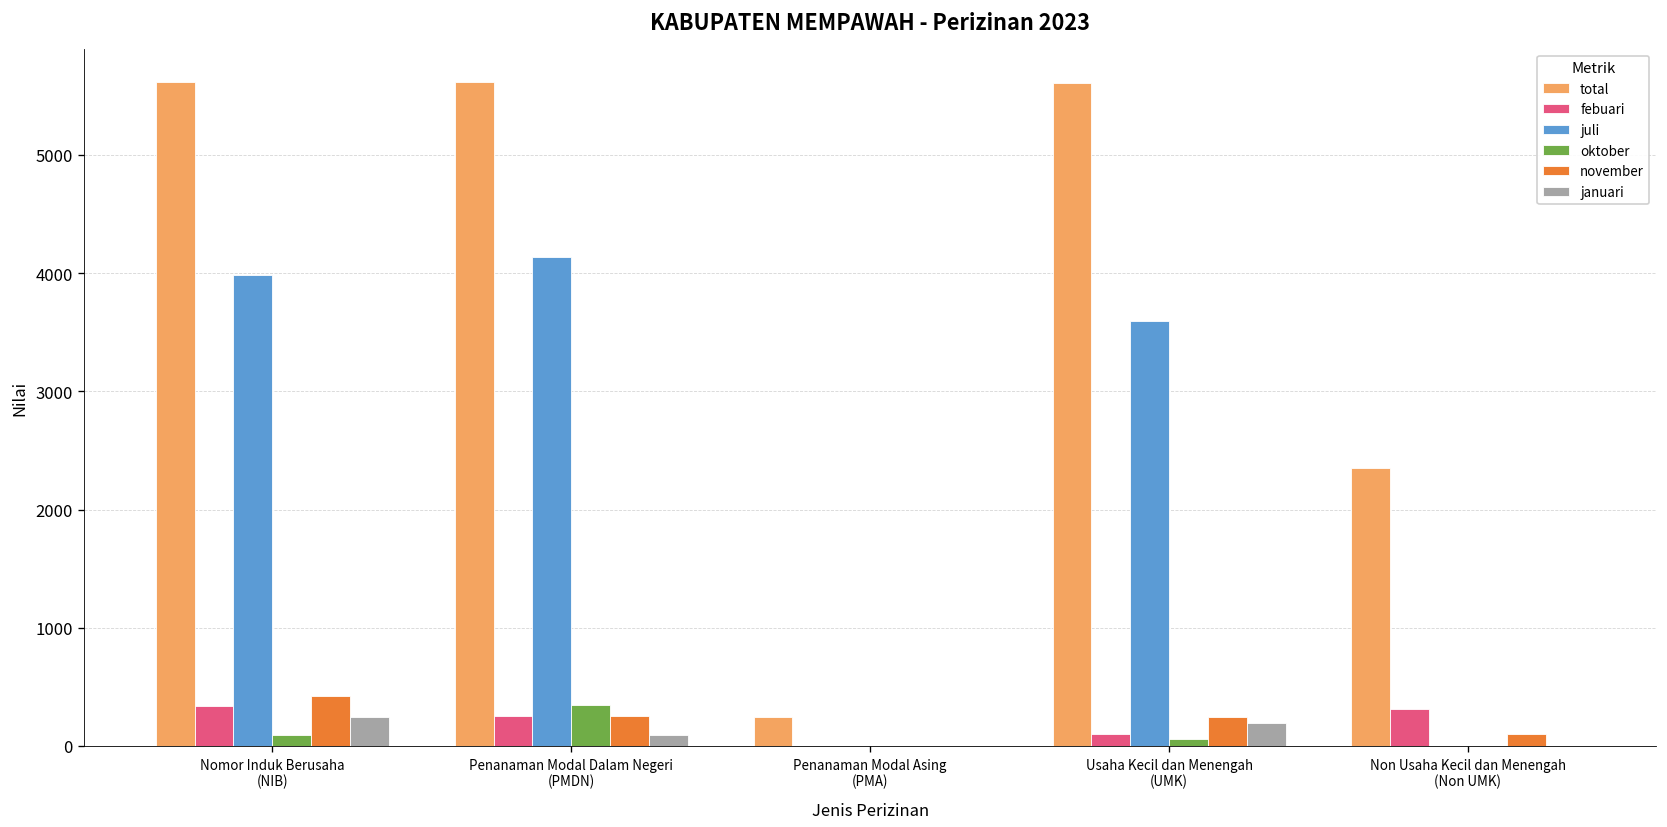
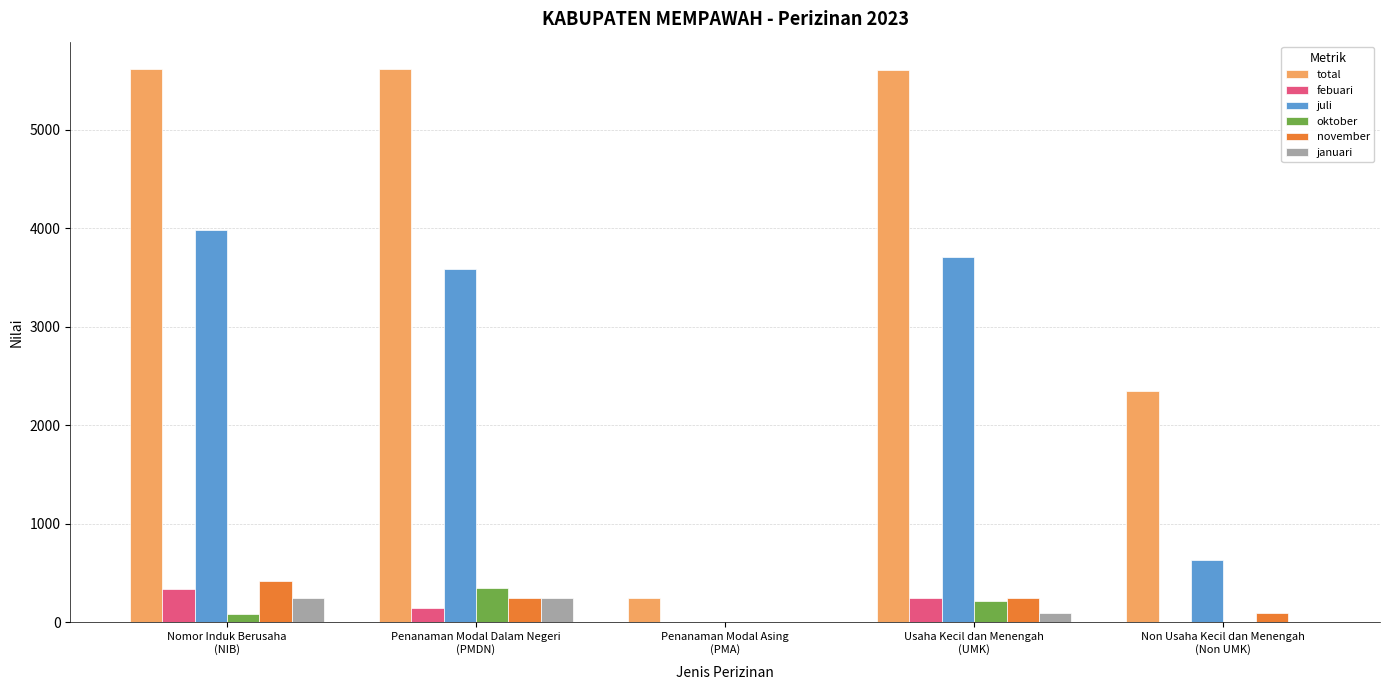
  {
    "total": {
      "Nomor Induk Berusaha (NIB)": 5600,
      "Penanaman Modal Dalam Negeri (PMDN)": 5600,
      "Penanaman Modal Asing (PMA)": 200,
      "Usaha Kecil dan Menengah (UMK)": 5600,
      "Non Usaha Kecil dan Menengah (Non UMK)": 2400
    },
    "febuari": {
      "Nomor Induk Berusaha (NIB)": 300,
-     "Penanaman Modal Dalam Negeri (PMDN)": 300,
+     "Penanaman Modal Dalam Negeri (PMDN)": 100,
      "Penanaman Modal Asing (PMA)": 0,
-     "Usaha Kecil dan Menengah (UMK)": 100,
-     "Non Usaha Kecil dan Menengah (Non UMK)": 300
+     "Usaha Kecil dan Menengah (UMK)": 300,
+     "Non Usaha Kecil dan Menengah (Non UMK)": 0
    },
    "juli": {
      "Nomor Induk Berusaha (NIB)": 4000,
-     "Penanaman Modal Dalam Negeri (PMDN)": 4100,
+     "Penanaman Modal Dalam Negeri (PMDN)": 3600,
      "Penanaman Modal Asing (PMA)": 0,
-     "Usaha Kecil dan Menengah (UMK)": 3600,
-     "Non Usaha Kecil dan Menengah (Non UMK)": 0
+     "Usaha Kecil dan Menengah (UMK)": 3700,
+     "Non Usaha Kecil dan Menengah (Non UMK)": 600
    },
    "oktober": {
      "Nomor Induk Berusaha (NIB)": 100,
      "Penanaman Modal Dalam Negeri (PMDN)": 300,
      "Penanaman Modal Asing (PMA)": 0,
-     "Usaha Kecil dan Menengah (UMK)": 100
+     "Usaha Kecil dan Menengah (UMK)": 200
    },
    "november": {
      "Nomor Induk Berusaha (NIB)": 400,
      "Penanaman Modal Dalam Negeri (PMDN)": 300,
      "Penanaman Modal Asing (PMA)": 0,
      "Usaha Kecil dan Menengah (UMK)": 200,
      "Non Usaha Kecil dan Menengah (Non UMK)": 100
    },
    "januari": {
      "Nomor Induk Berusaha (NIB)": 200,
-     "Penanaman Modal Dalam Negeri (PMDN)": 100,
+     "Penanaman Modal Dalam Negeri (PMDN)": 300,
      "Penanaman Modal Asing (PMA)": 0,
-     "Usaha Kecil dan Menengah (UMK)": 200,
+     "Usaha Kecil dan Menengah (UMK)": 100,
      "Non Usaha Kecil dan Menengah (Non UMK)": 0
    }
  }
